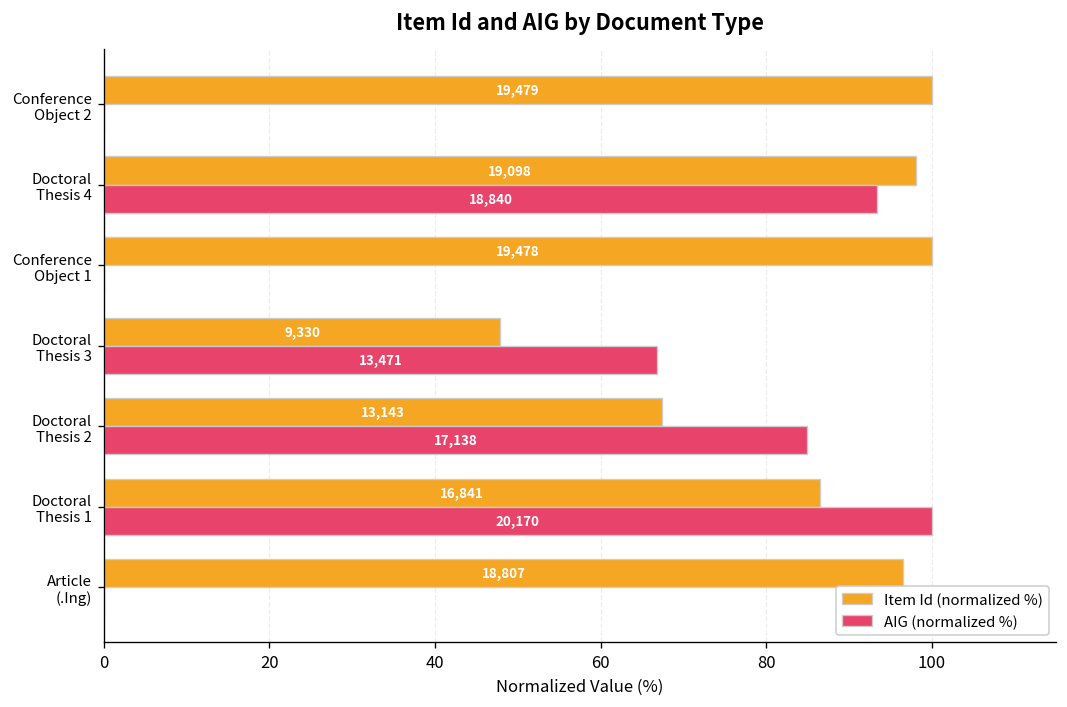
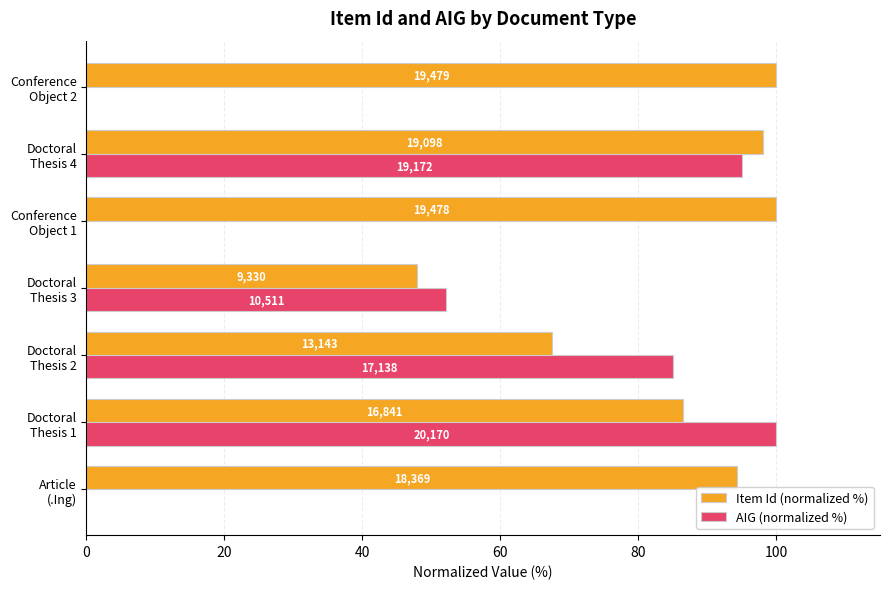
  {
    "Item Id (normalized %)": {
-     "Article (.Ing)": "18,807"
+     "Article (.Ing)": "18,369"
    },
    "AIG (normalized %)": {
-     "Doctoral Thesis 4": "18,840",
-     "Doctoral Thesis 3": "13,471"
+     "Doctoral Thesis 4": "19,172",
+     "Doctoral Thesis 3": "10,511"
    }
  }
